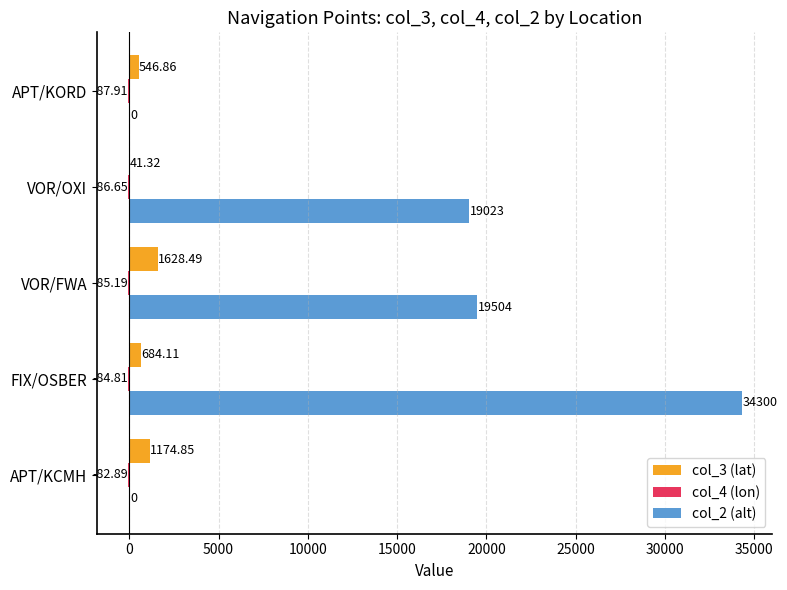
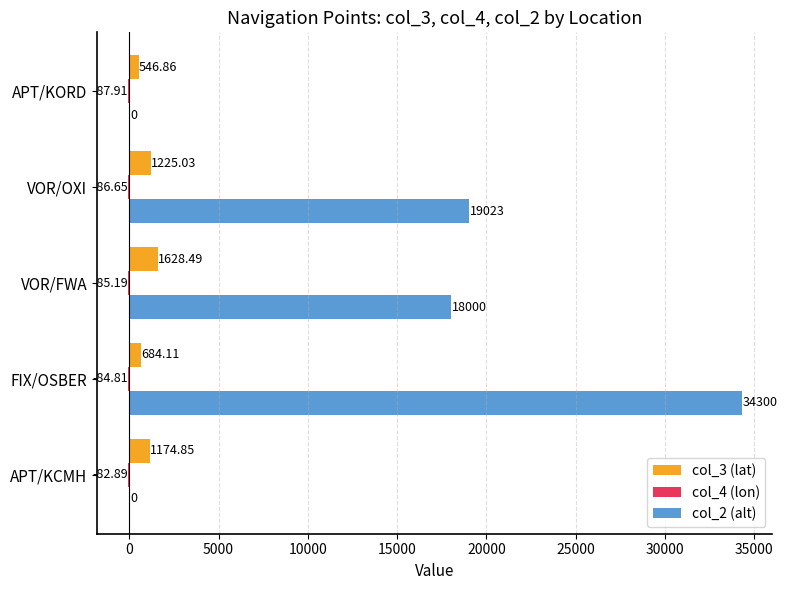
  {
    "col_3 (lat)": {
      "APT/KORD": 546.86,
-     "VOR/OXI": 41.32,
+     "VOR/OXI": 1225.03,
      "VOR/FWA": 1628.49,
      "FIX/OSBER": 684.11,
      "APT/KCMH": 1174.85
    },
    "col_4 (lon)": {
      "APT/KORD": -87.91,
      "VOR/OXI": -86.65,
      "VOR/FWA": -85.19,
      "FIX/OSBER": -84.81,
      "APT/KCMH": -82.89
    },
    "col_2 (alt)": {
      "APT/KORD": 0,
      "VOR/OXI": 19023,
-     "VOR/FWA": 19504,
+     "VOR/FWA": 18000,
      "FIX/OSBER": 34300,
      "APT/KCMH": 0
    }
  }
